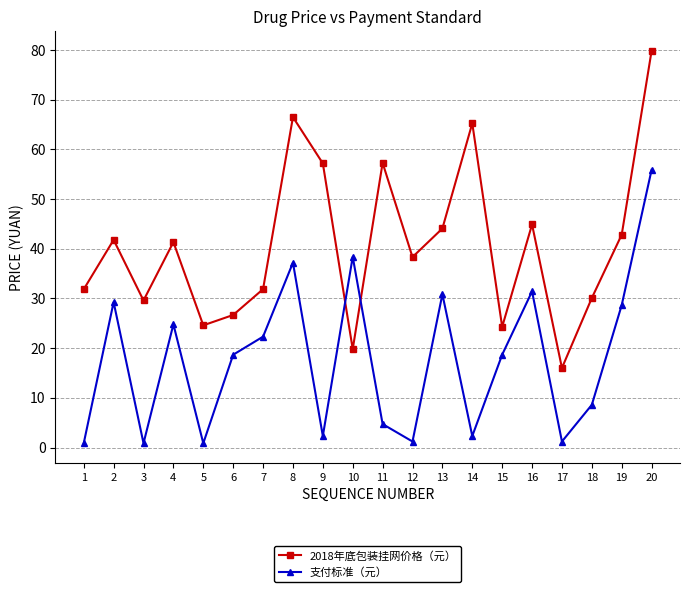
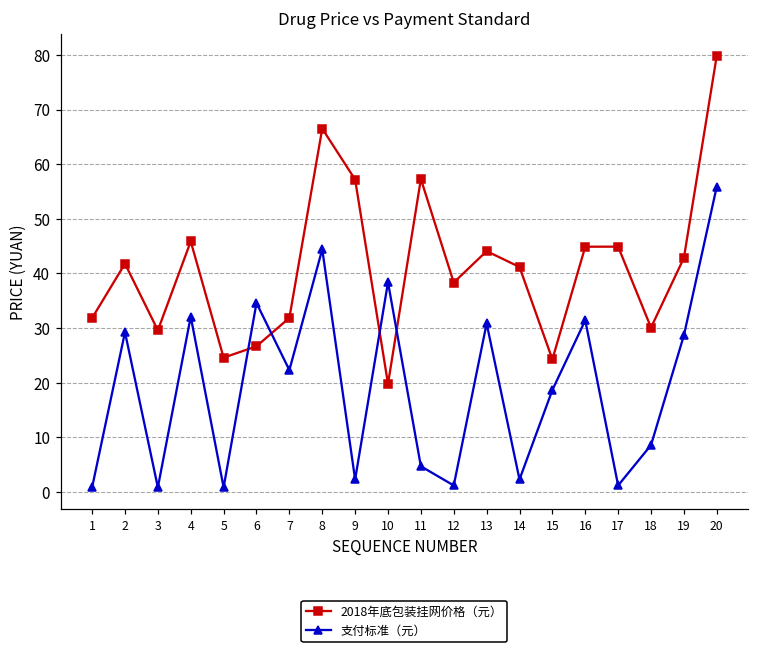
  {
    "2018年底包装挂网价格（元）": {
      "1": 32,
      "2": 42,
      "3": 30,
-     "4": 41,
+     "4": 46,
      "5": 25,
      "6": 27,
      "7": 32,
      "8": 67,
      "9": 57,
      "10": 20,
      "11": 57,
      "12": 38,
      "13": 44,
-     "14": 65,
+     "14": 41,
      "15": 24,
      "16": 45,
-     "17": 16,
+     "17": 45,
      "18": 30,
      "19": 43,
      "20": 80
    },
    "支付标准（元）": {
      "1": 1,
      "2": 29,
      "3": 1,
-     "4": 25,
+     "4": 32,
      "5": 1,
-     "6": 19,
+     "6": 35,
      "7": 22,
-     "8": 37,
+     "8": 44,
      "9": 2,
      "10": 38,
      "11": 5,
      "12": 1,
      "13": 31,
      "14": 2,
      "15": 19,
      "16": 31,
      "17": 1,
      "18": 9,
      "19": 29,
      "20": 56
    }
  }
